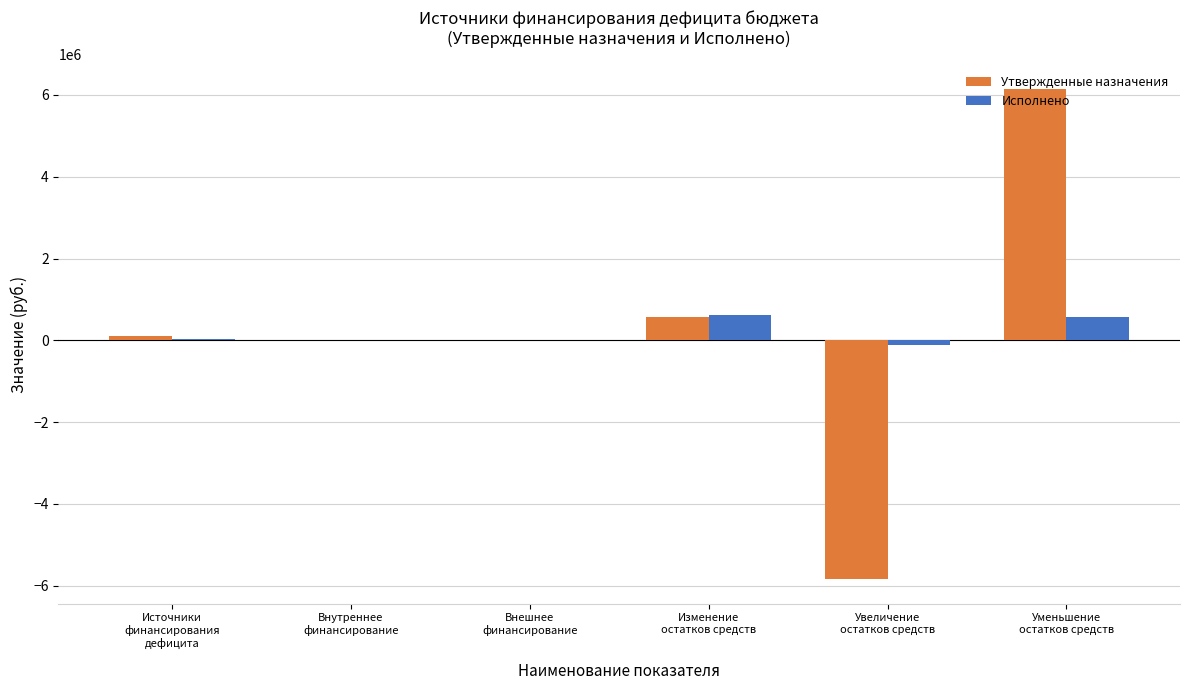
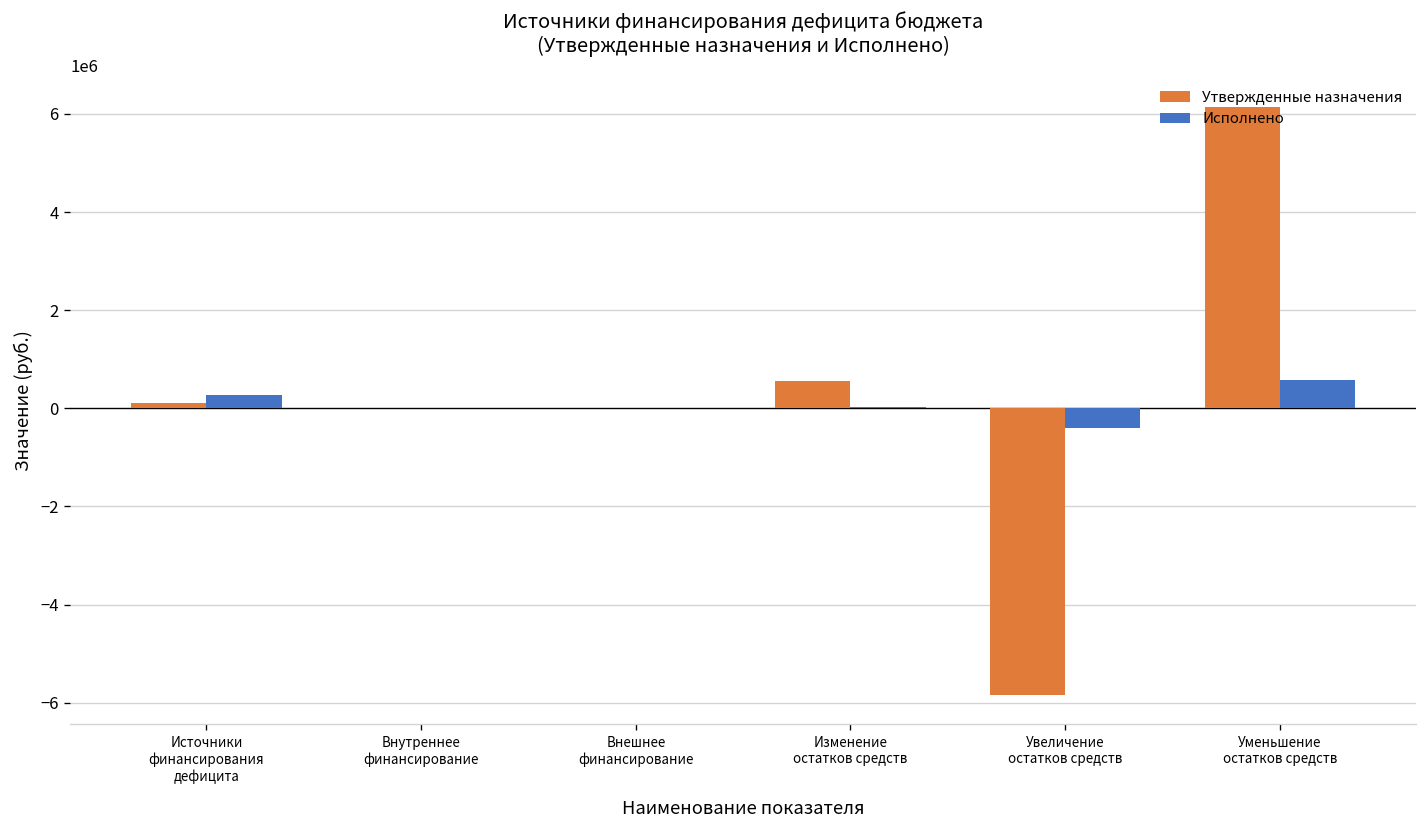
  {
    "Утвержденные назначения": {
      "Источники финансирования дефицита": 100000,
      "Внутреннее финансирование": 0,
      "Внешнее финансирование": 0,
      "Изменение остатков средств": 600000,
      "Увеличение остатков средств": -5800000,
      "Уменьшение остатков средств": 6100000
    },
    "Исполнено": {
-     "Источники финансирования дефицита": 0,
+     "Источники финансирования дефицита": 300000,
      "Внутреннее финансирование": 0,
      "Внешнее финансирование": 0,
-     "Изменение остатков средств": 600000,
-     "Увеличение остатков средств": -100000,
+     "Изменение остатков средств": 0,
+     "Увеличение остатков средств": -400000,
      "Уменьшение остатков средств": 600000
    }
  }
